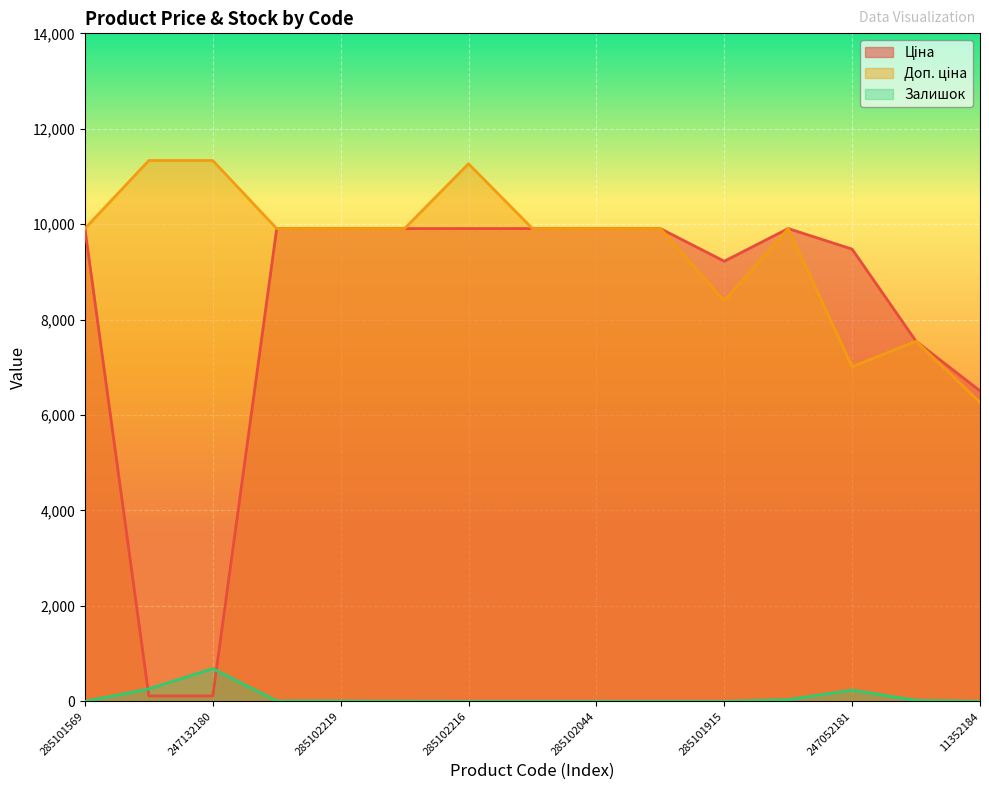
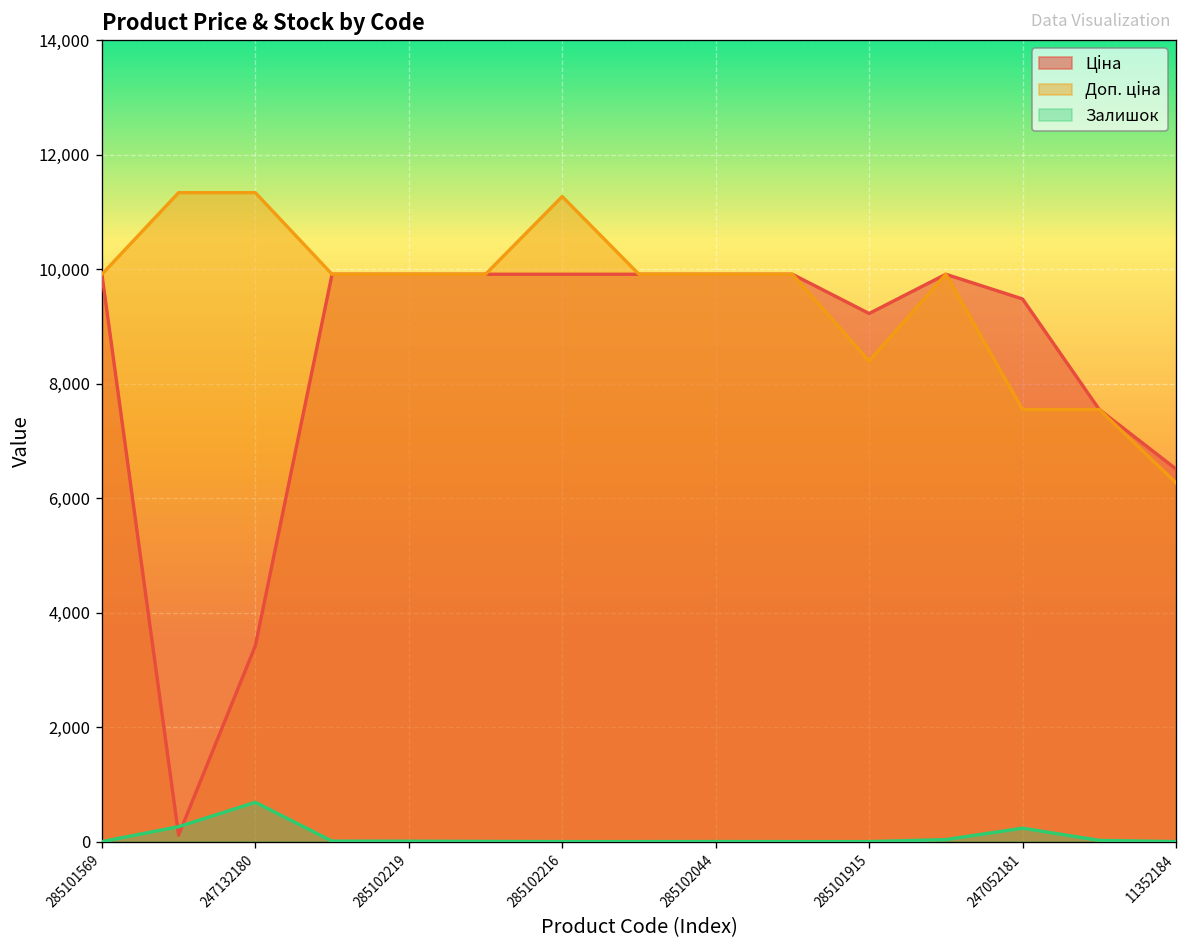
  {
    "Ціна": {
-     "247132180": "100",
+     "247132180": "3,400",
      "285102216": "9,900",
      "285101915": "9,200",
      "247052181": "9,500",
      "11352184": "6,500"
    },
    "Доп. ціна": {
      "247132180": "11,300",
      "285102216": "11,300",
      "285101915": "8,400",
-     "247052181": "7,000",
+     "247052181": "7,500",
      "11352184": "6,300"
    },
    "Залишок": {
      "285101569": "0",
      "247132180": "700",
      "285102219": "0",
      "285102216": "0",
      "285102044": "0",
      "285101915": "0",
      "247052181": "200",
      "11352184": "0"
    }
  }
